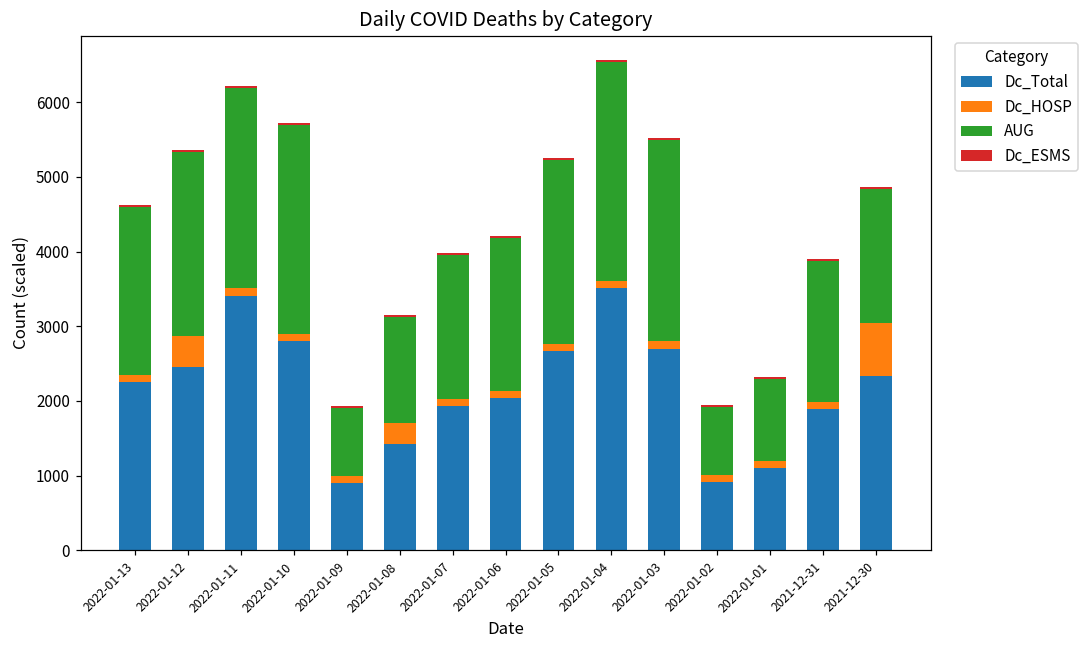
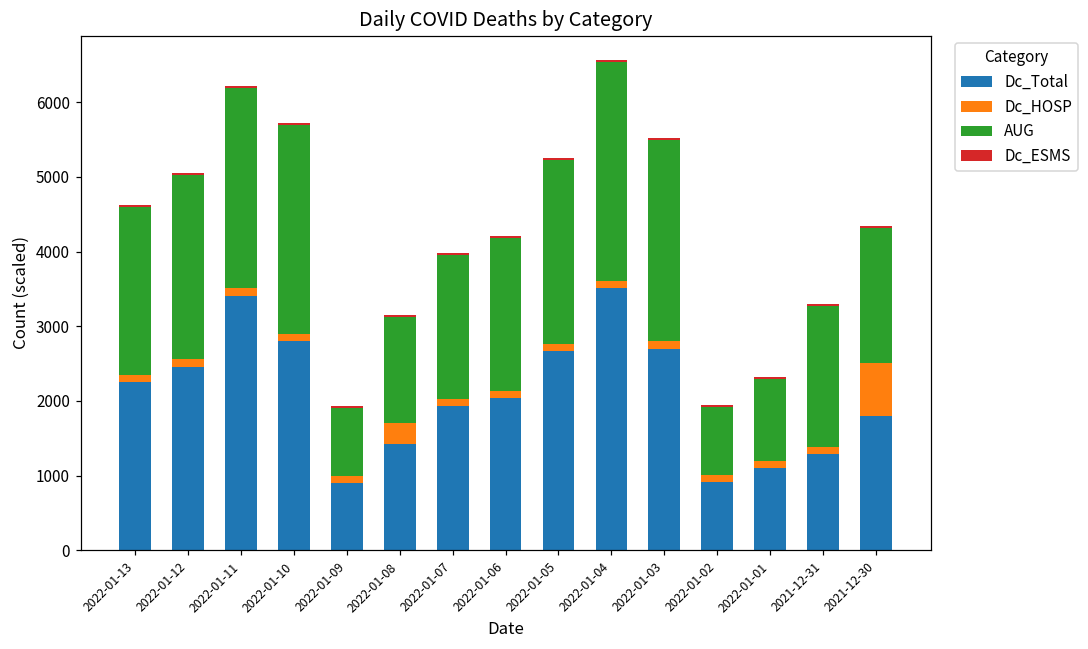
  {
    "Dc_Total": {
      "2022-01-13": 2300,
      "2022-01-12": 2500,
      "2022-01-11": 3400,
      "2022-01-10": 2800,
      "2022-01-09": 900,
      "2022-01-08": 1400,
      "2022-01-07": 1900,
      "2022-01-06": 2000,
      "2022-01-05": 2700,
      "2022-01-04": 3500,
      "2022-01-03": 2700,
      "2022-01-02": 900,
      "2022-01-01": 1100,
-     "2021-12-31": 1900,
-     "2021-12-30": 2300
+     "2021-12-31": 1300,
+     "2021-12-30": 1800
    },
    "Dc_HOSP": {
      "2022-01-13": 100,
-     "2022-01-12": 400,
+     "2022-01-12": 100,
      "2022-01-11": 100,
      "2022-01-10": 100,
      "2022-01-09": 100,
      "2022-01-08": 300,
      "2022-01-07": 100,
      "2022-01-06": 100,
      "2022-01-05": 100,
      "2022-01-04": 100,
      "2022-01-03": 100,
      "2022-01-02": 100,
      "2022-01-01": 100,
      "2021-12-31": 100,
      "2021-12-30": 700
    },
    "AUG": {
      "2022-01-13": 2300,
      "2022-01-12": 2500,
      "2022-01-11": 2700,
      "2022-01-10": 2800,
      "2022-01-09": 900,
      "2022-01-08": 1400,
      "2022-01-07": 1900,
      "2022-01-06": 2000,
      "2022-01-05": 2500,
      "2022-01-04": 2900,
      "2022-01-03": 2700,
      "2022-01-02": 900,
      "2022-01-01": 1100,
      "2021-12-31": 1900,
      "2021-12-30": 1800
    }
  }
